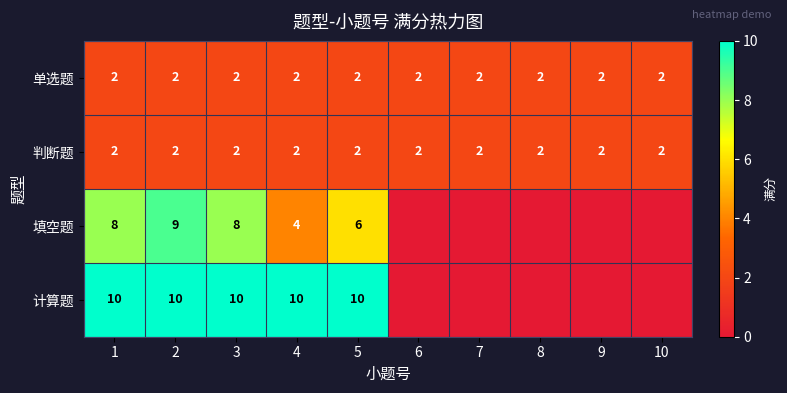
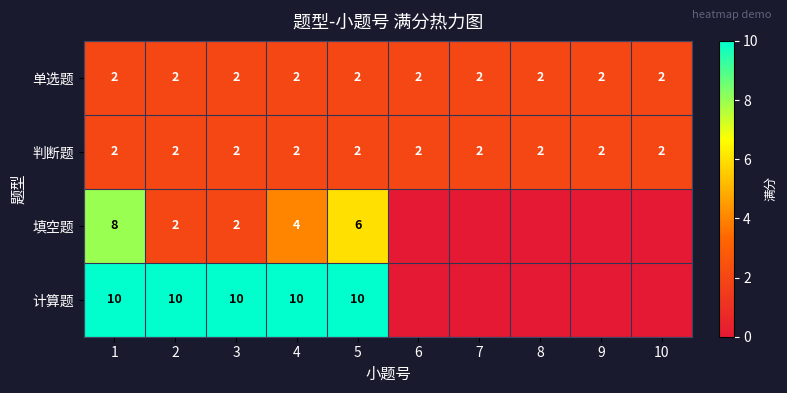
  {
    "单选题": {
      "1": 2,
      "2": 2,
      "3": 2,
      "4": 2,
      "5": 2,
      "6": 2,
      "7": 2,
      "8": 2,
      "9": 2,
      "10": 2
    },
    "判断题": {
      "1": 2,
      "2": 2,
      "3": 2,
      "4": 2,
      "5": 2,
      "6": 2,
      "7": 2,
      "8": 2,
      "9": 2,
      "10": 2
    },
    "填空题": {
      "1": 8,
-     "2": 9,
-     "3": 8,
+     "2": 2,
+     "3": 2,
      "4": 4,
      "5": 6
    },
    "计算题": {
      "1": 10,
      "2": 10,
      "3": 10,
      "4": 10,
      "5": 10
    }
  }
